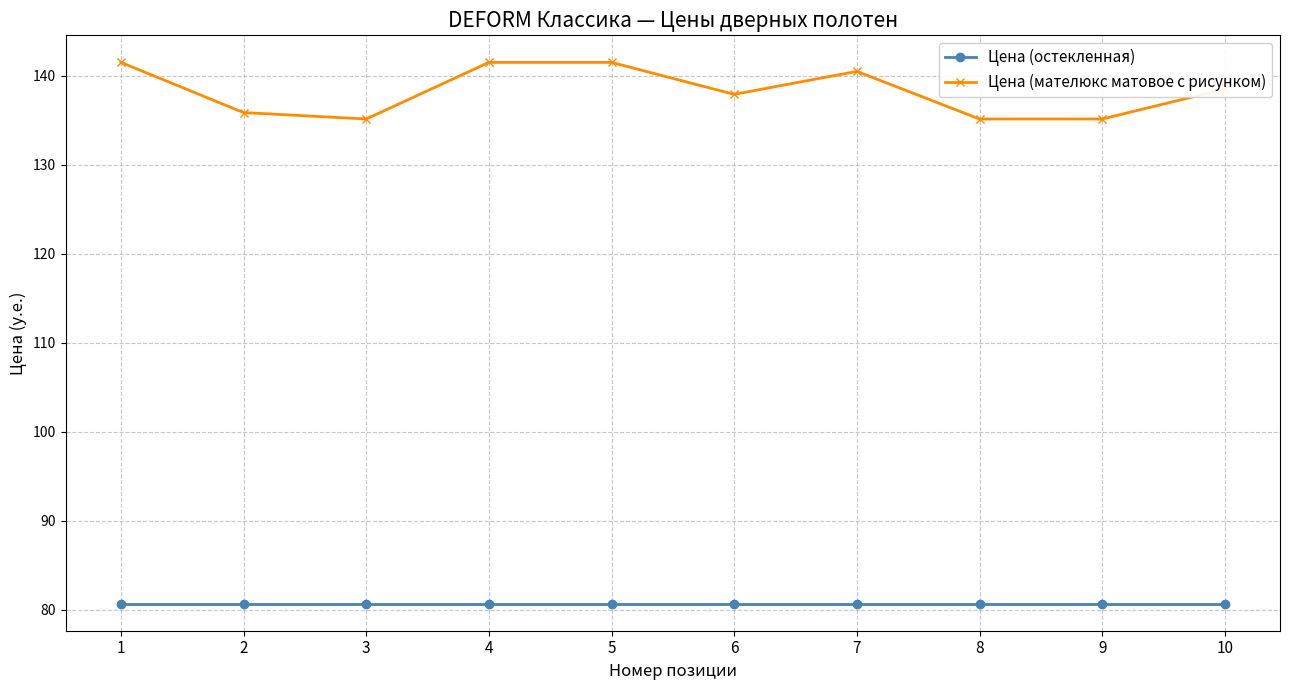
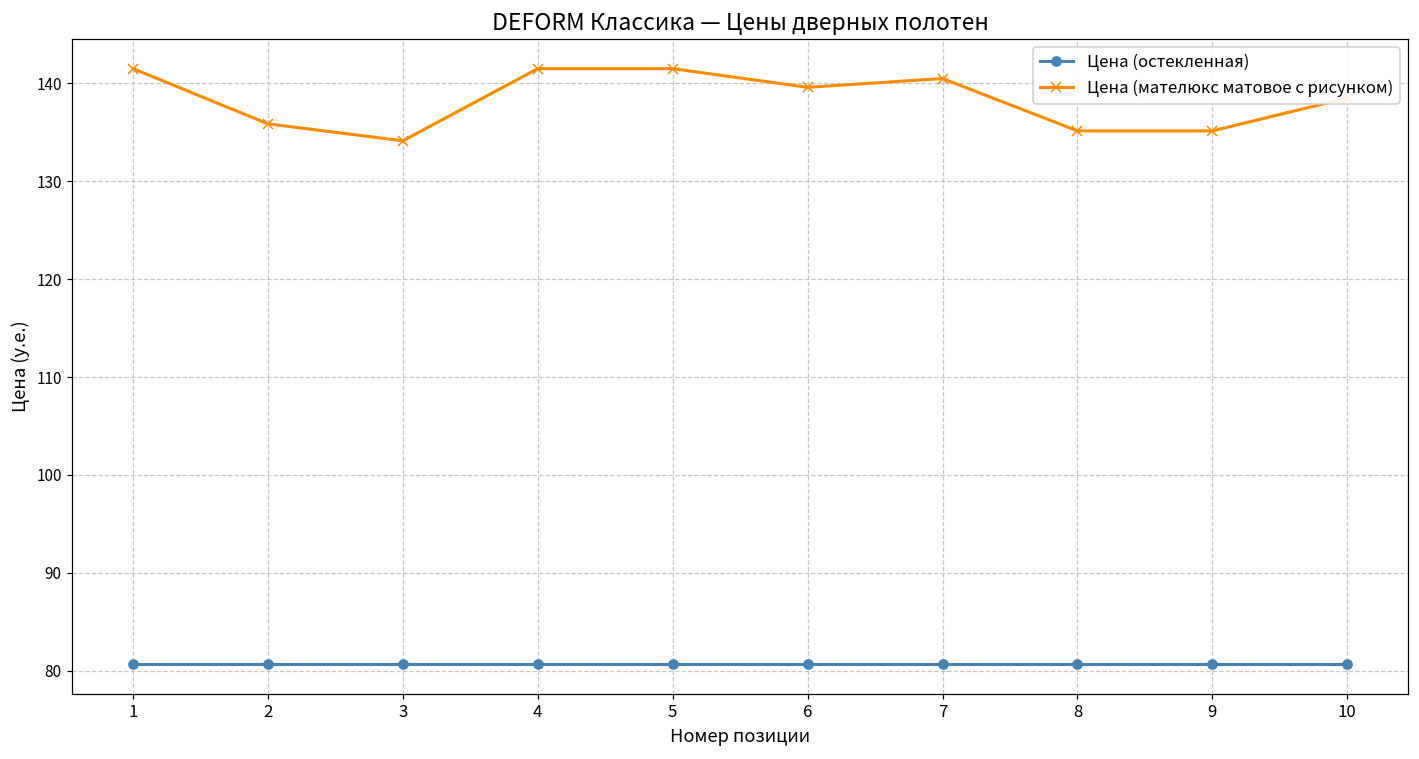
  {
    "Цена (остекленная)": {
      "1": 81,
      "2": 81,
      "3": 81,
      "4": 81,
      "5": 81,
      "6": 81,
      "7": 81,
      "8": 81,
      "9": 81,
      "10": 81
    },
    "Цена (мателюкс матовое с рисунком)": {
      "1": 142,
      "2": 136,
-     "3": 135,
+     "3": 134,
      "4": 142,
      "5": 142,
-     "6": 138,
+     "6": 140,
      "7": 140,
      "8": 135,
      "9": 135
    }
  }
